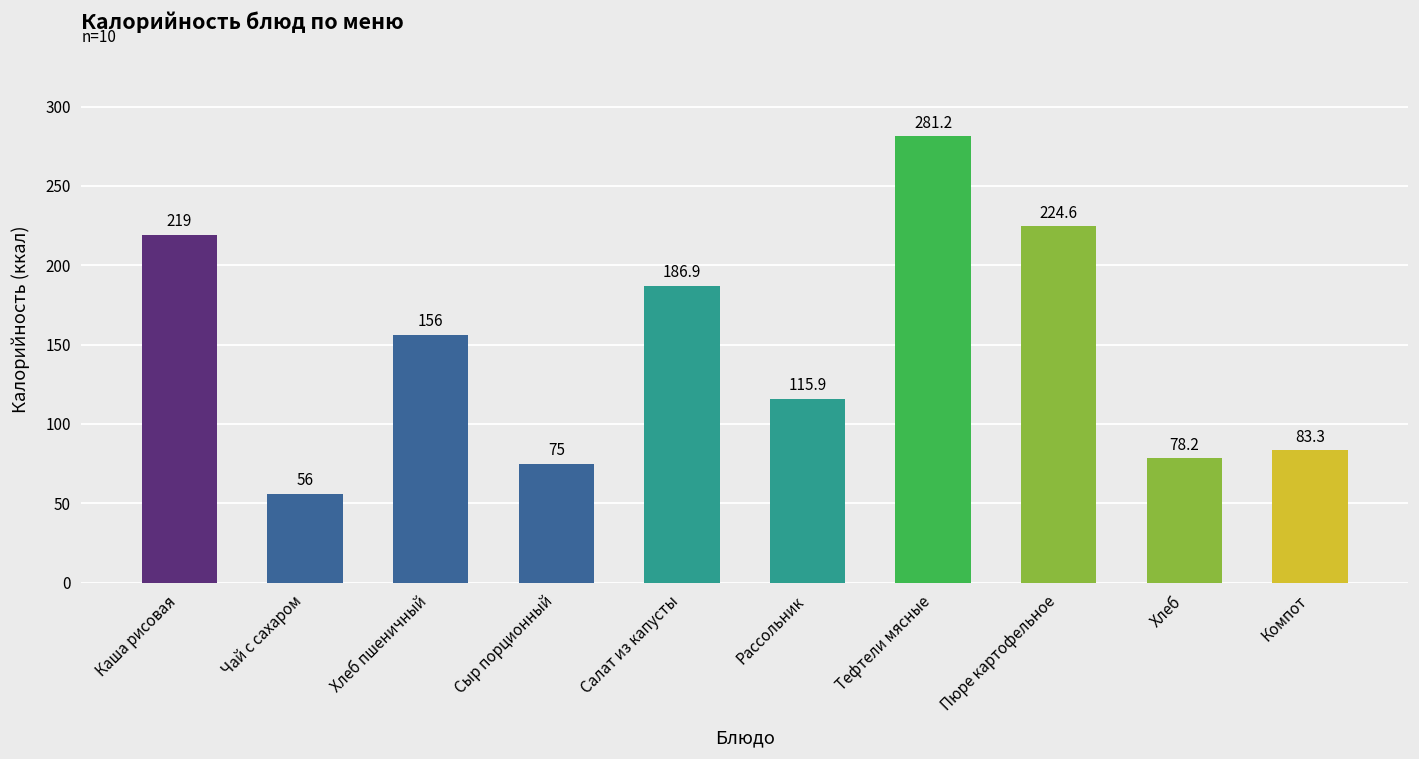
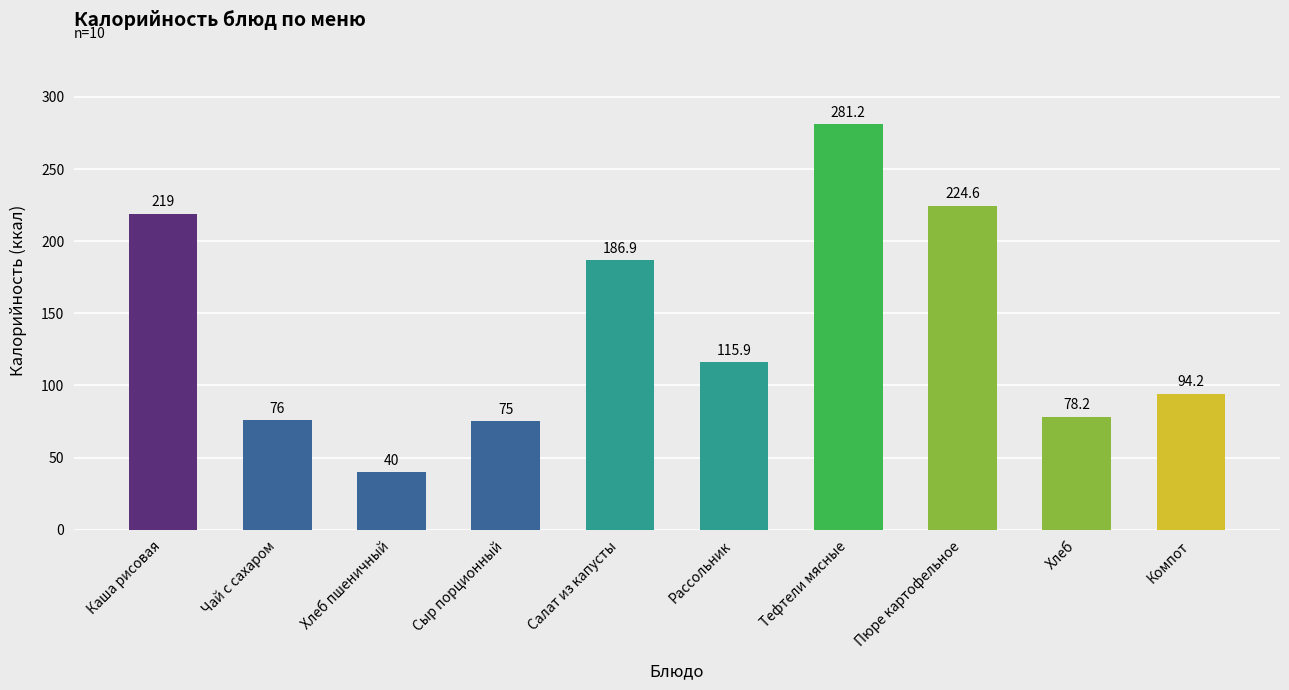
  {
    "Каша рисовая": 219,
-   "Чай с сахаром": 56,
-   "Хлеб пшеничный": 156,
+   "Чай с сахаром": 76,
+   "Хлеб пшеничный": 40,
    "Сыр порционный": 75,
    "Салат из капусты": 186.9,
    "Рассольник": 115.9,
    "Тефтели мясные": 281.2,
    "Пюре картофельное": 224.6,
    "Хлеб": 78.2,
-   "Компот": 83.3
+   "Компот": 94.2
  }
